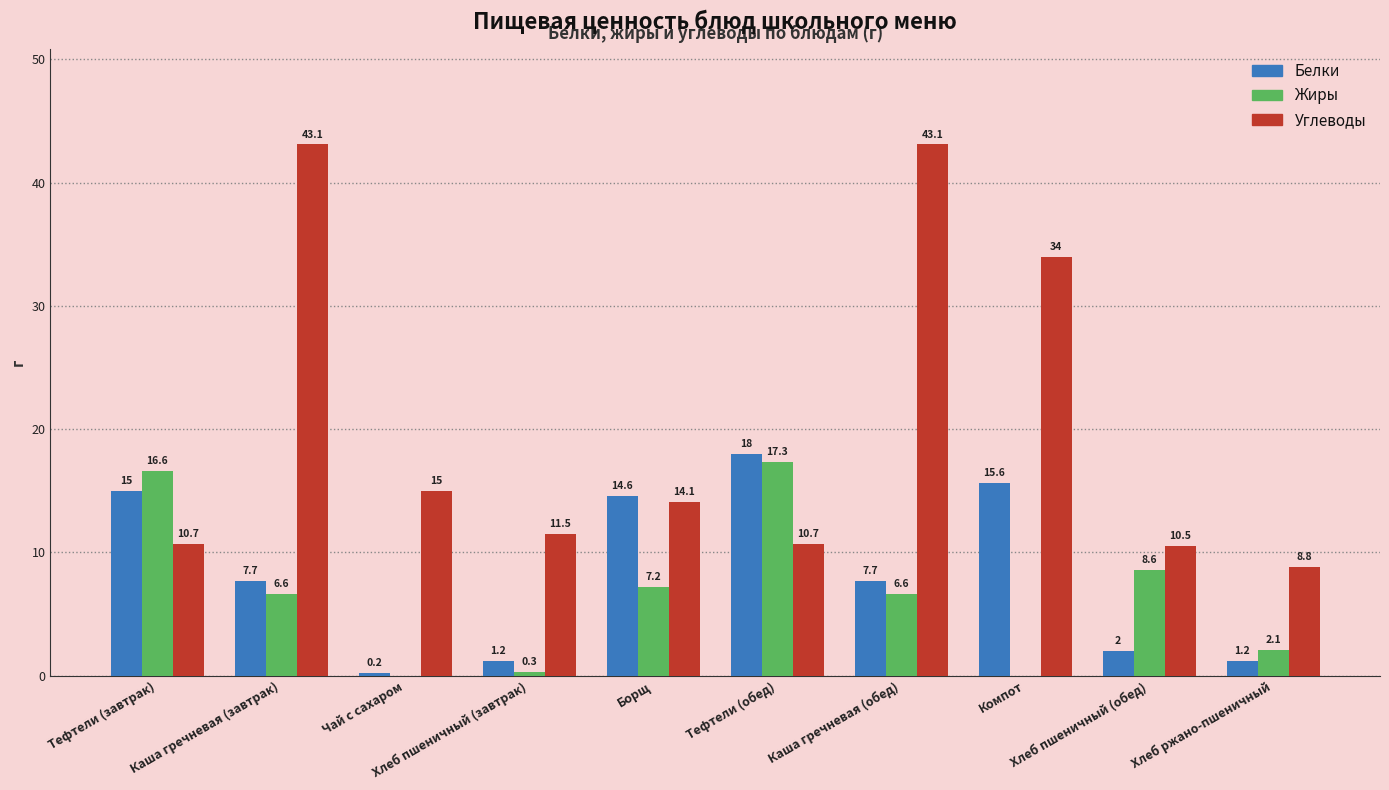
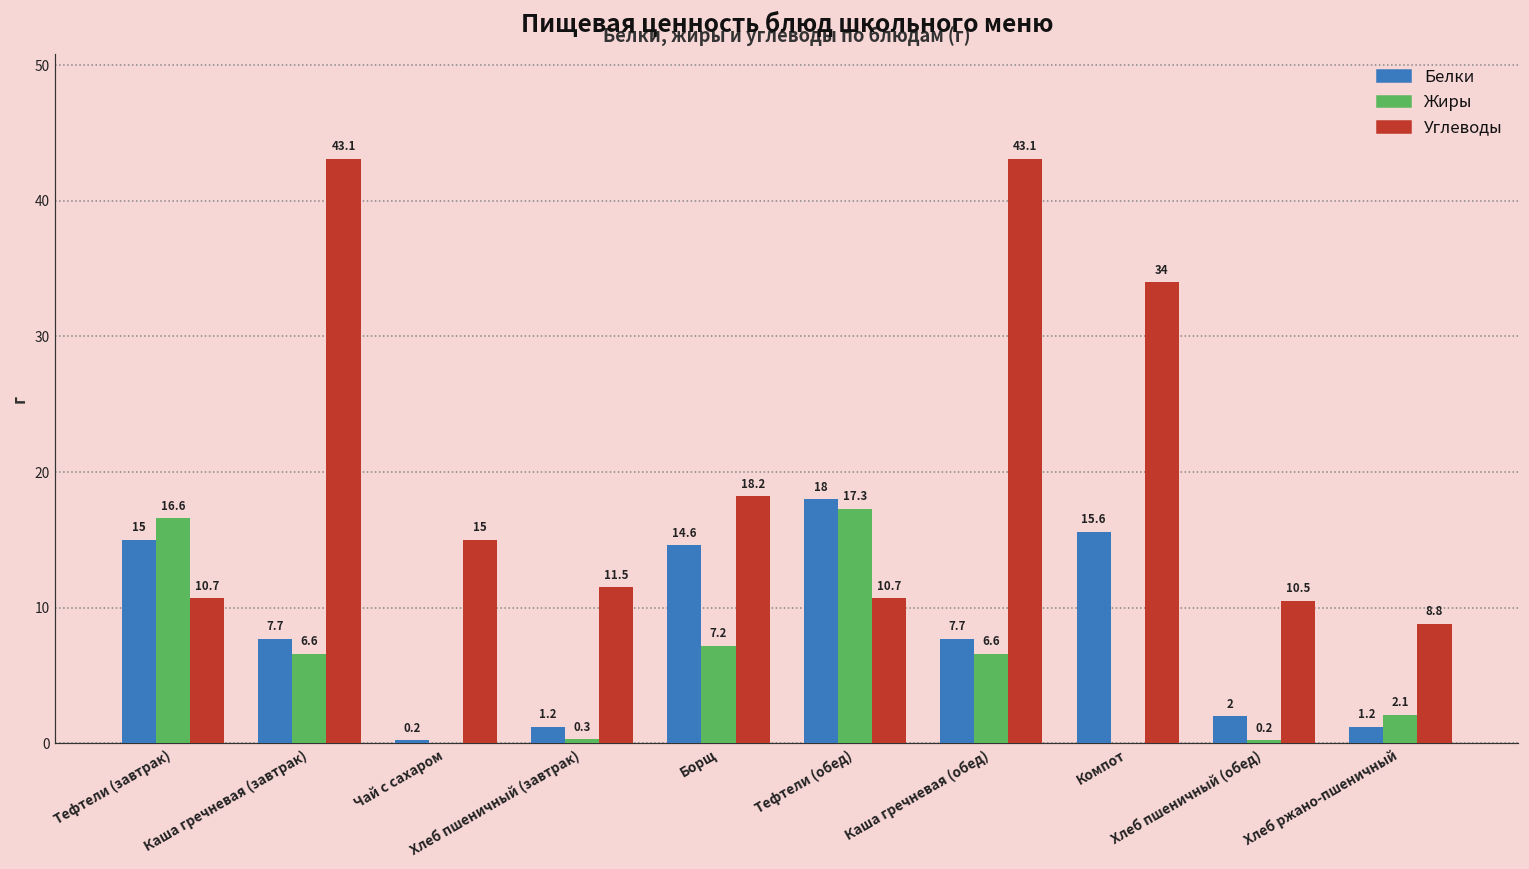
  {
    "Белки": {
      "Тефтели (завтрак)": 15,
      "Каша гречневая (завтрак)": 7.7,
      "Чай с сахаром": 0.2,
      "Хлеб пшеничный (завтрак)": 1.2,
      "Борщ": 14.6,
      "Тефтели (обед)": 18,
      "Каша гречневая (обед)": 7.7,
      "Компот": 15.6,
      "Хлеб пшеничный (обед)": 2,
      "Хлеб ржано-пшеничный": 1.2
    },
    "Жиры": {
      "Тефтели (завтрак)": 16.6,
      "Каша гречневая (завтрак)": 6.6,
      "Хлеб пшеничный (завтрак)": 0.3,
      "Борщ": 7.2,
      "Тефтели (обед)": 17.3,
      "Каша гречневая (обед)": 6.6,
-     "Хлеб пшеничный (обед)": 8.6,
+     "Хлеб пшеничный (обед)": 0.2,
      "Хлеб ржано-пшеничный": 2.1
    },
    "Углеводы": {
      "Тефтели (завтрак)": 10.7,
      "Каша гречневая (завтрак)": 43.1,
      "Чай с сахаром": 15,
      "Хлеб пшеничный (завтрак)": 11.5,
-     "Борщ": 14.1,
+     "Борщ": 18.2,
      "Тефтели (обед)": 10.7,
      "Каша гречневая (обед)": 43.1,
      "Компот": 34,
      "Хлеб пшеничный (обед)": 10.5,
      "Хлеб ржано-пшеничный": 8.8
    }
  }
